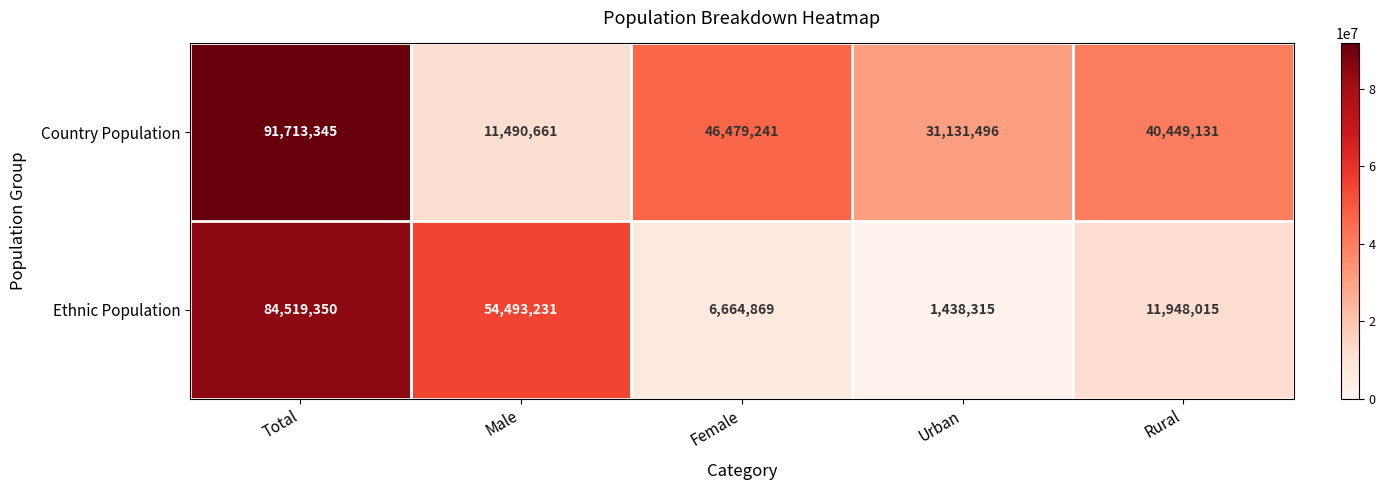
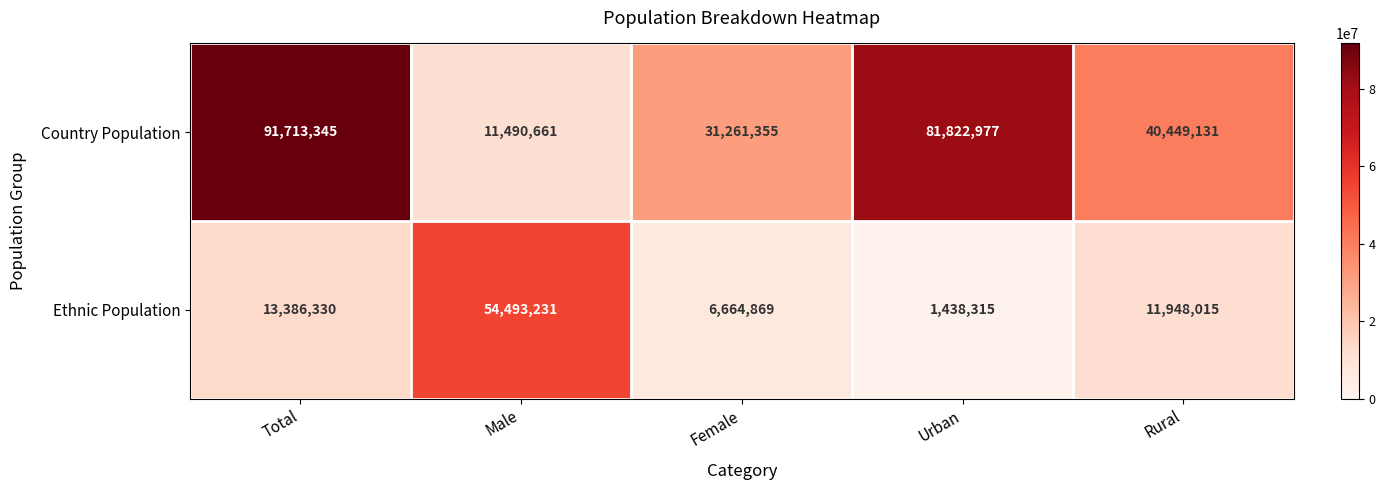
  {
    "Country Population": {
      "Total": "91,713,345",
      "Male": "11,490,661",
-     "Female": "46,479,241",
-     "Urban": "31,131,496",
+     "Female": "31,261,355",
+     "Urban": "81,822,977",
      "Rural": "40,449,131"
    },
    "Ethnic Population": {
-     "Total": "84,519,350",
+     "Total": "13,386,330",
      "Male": "54,493,231",
      "Female": "6,664,869",
      "Urban": "1,438,315",
      "Rural": "11,948,015"
    }
  }
